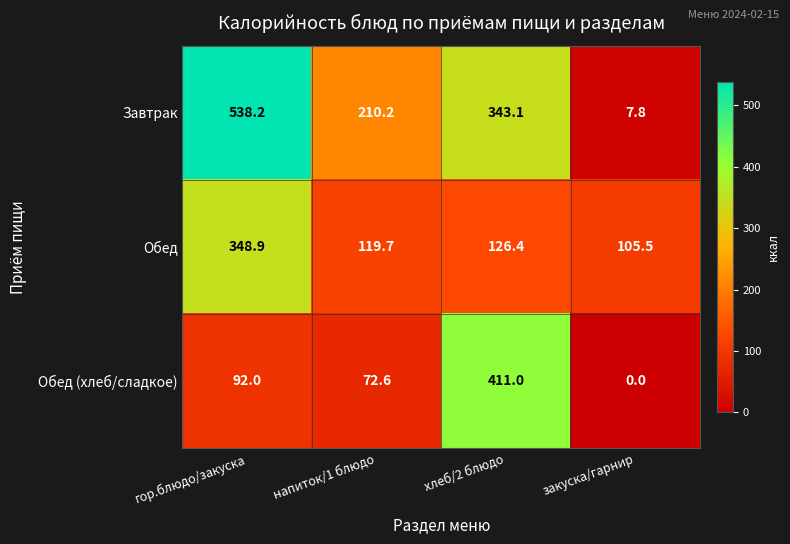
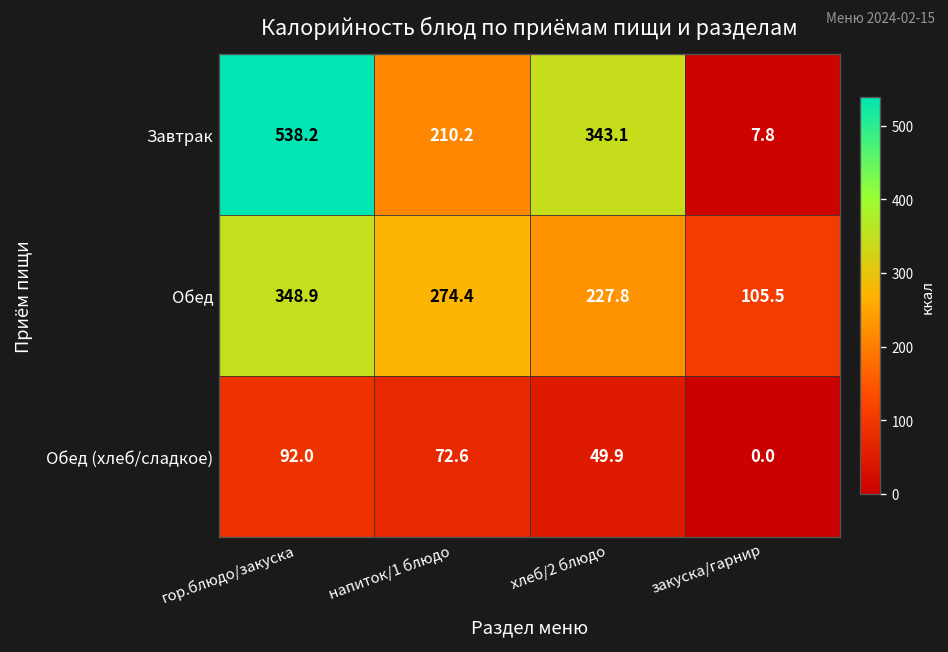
  {
    "Завтрак": {
      "гор.блюдо/закуска": 538.2,
      "напиток/1 блюдо": 210.2,
      "хлеб/2 блюдо": 343.1,
      "закуска/гарнир": 7.8
    },
    "Обед": {
      "гор.блюдо/закуска": 348.9,
-     "напиток/1 блюдо": 119.7,
-     "хлеб/2 блюдо": 126.4,
+     "напиток/1 блюдо": 274.4,
+     "хлеб/2 блюдо": 227.8,
      "закуска/гарнир": 105.5
    },
    "Обед (хлеб/сладкое)": {
      "гор.блюдо/закуска": 92.0,
      "напиток/1 блюдо": 72.6,
-     "хлеб/2 блюдо": 411.0,
+     "хлеб/2 блюдо": 49.9,
      "закуска/гарнир": 0.0
    }
  }
